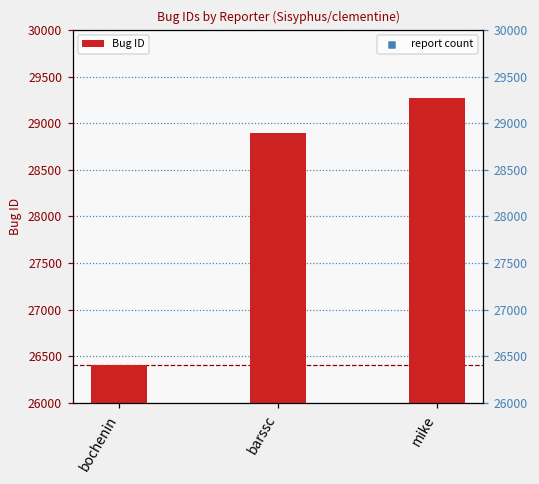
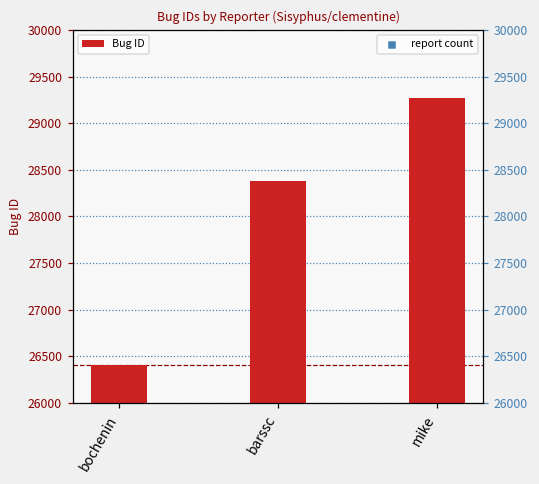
  {
    "Bug ID": {
      "bochenin": 26400,
-     "barssc": 28900,
+     "barssc": 28400,
      "mike": 29300
    }
  }
